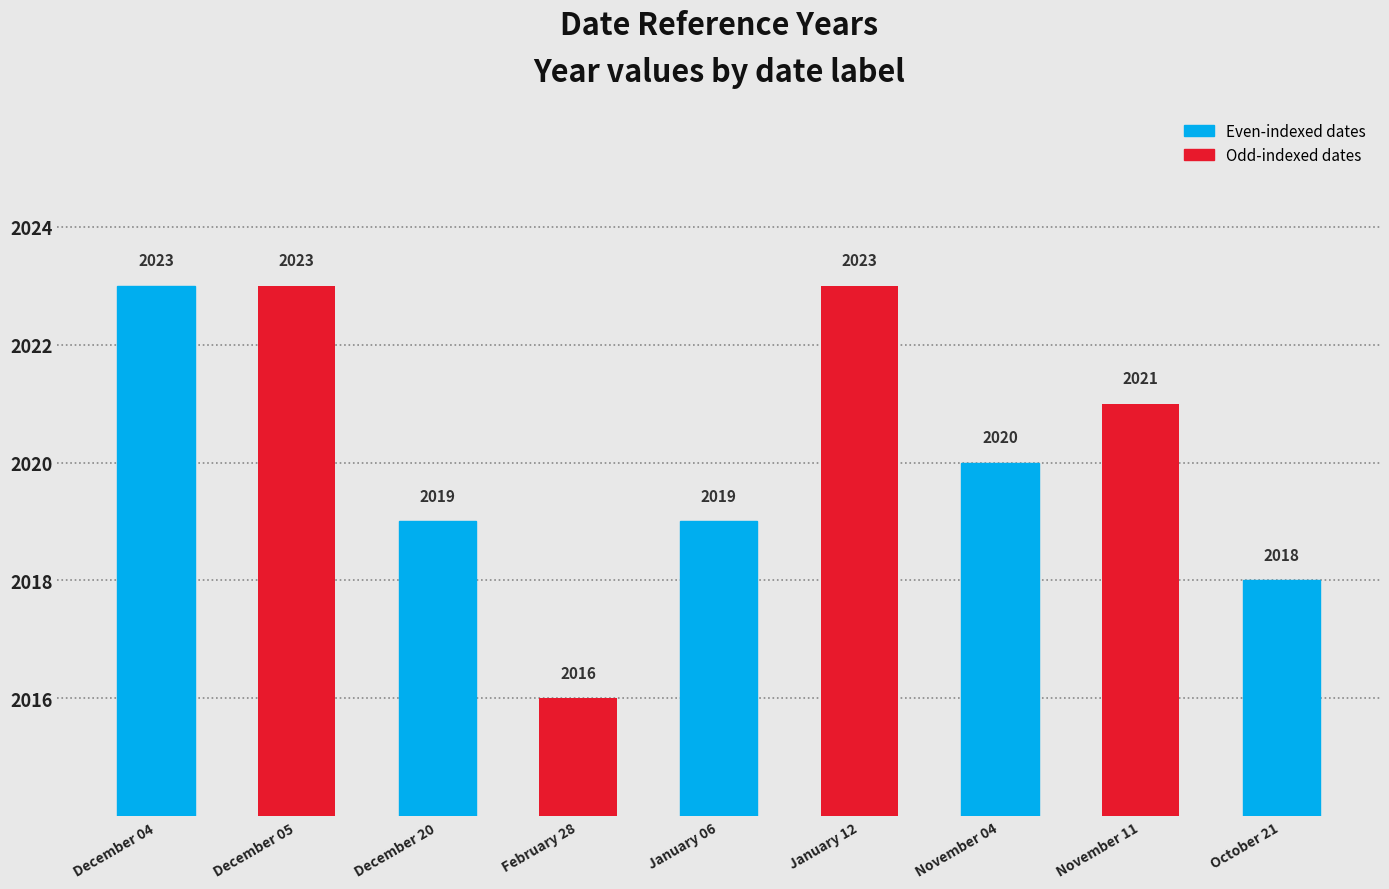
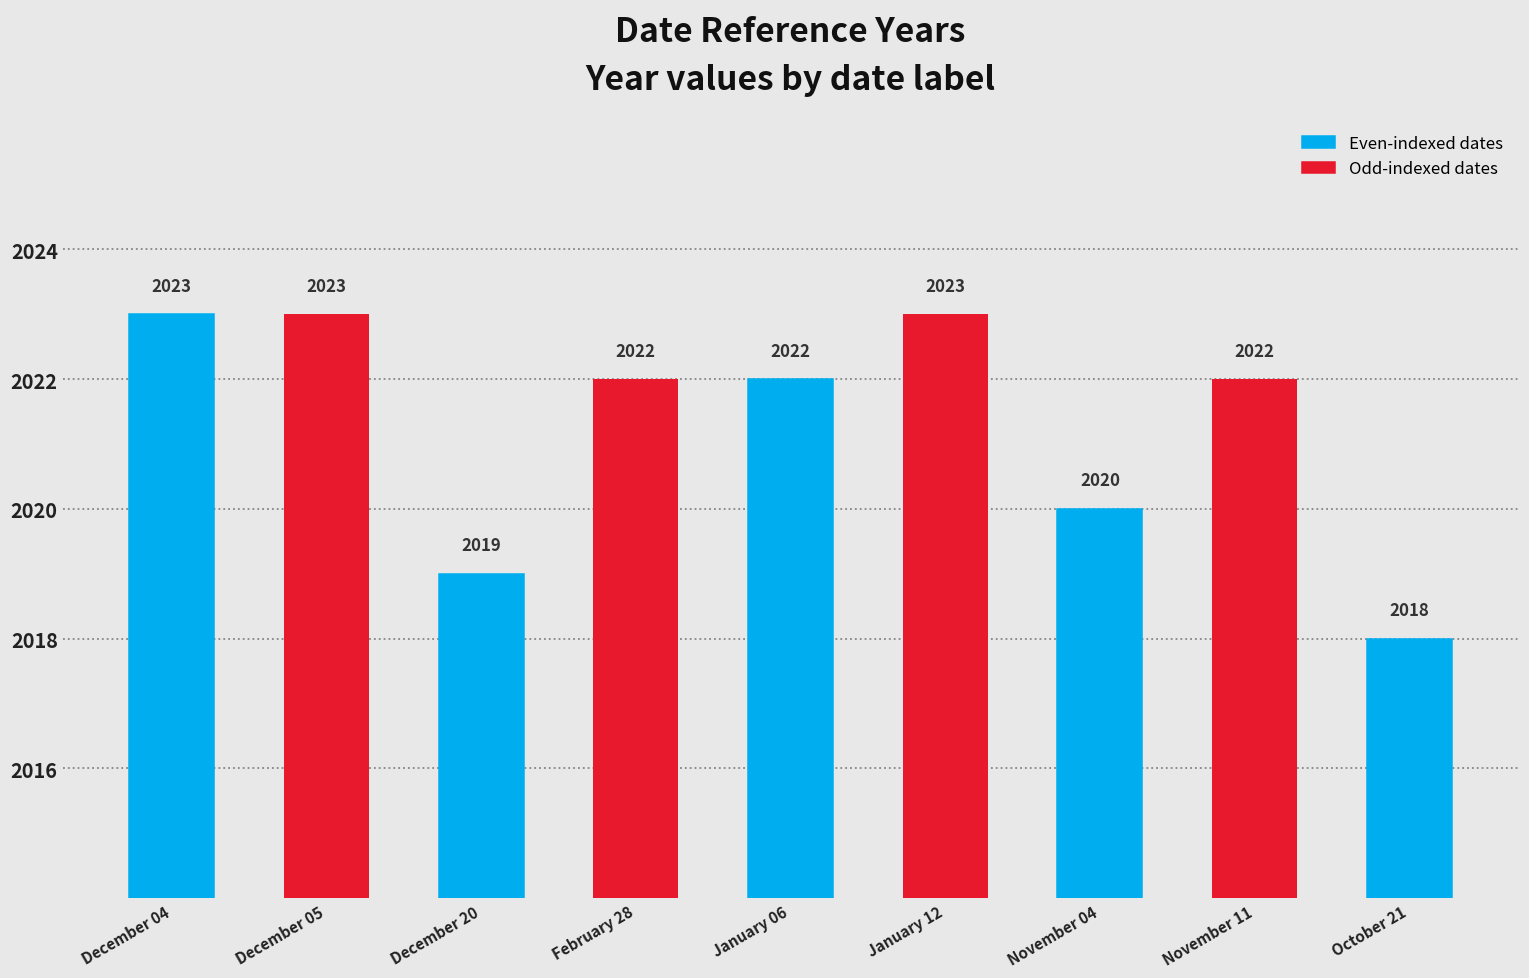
  {
    "December 04": 2023,
    "December 05": 2023,
    "December 20": 2019,
-   "February 28": 2016,
-   "January 06": 2019,
+   "February 28": 2022,
+   "January 06": 2022,
    "January 12": 2023,
    "November 04": 2020,
-   "November 11": 2021,
+   "November 11": 2022,
    "October 21": 2018
  }
